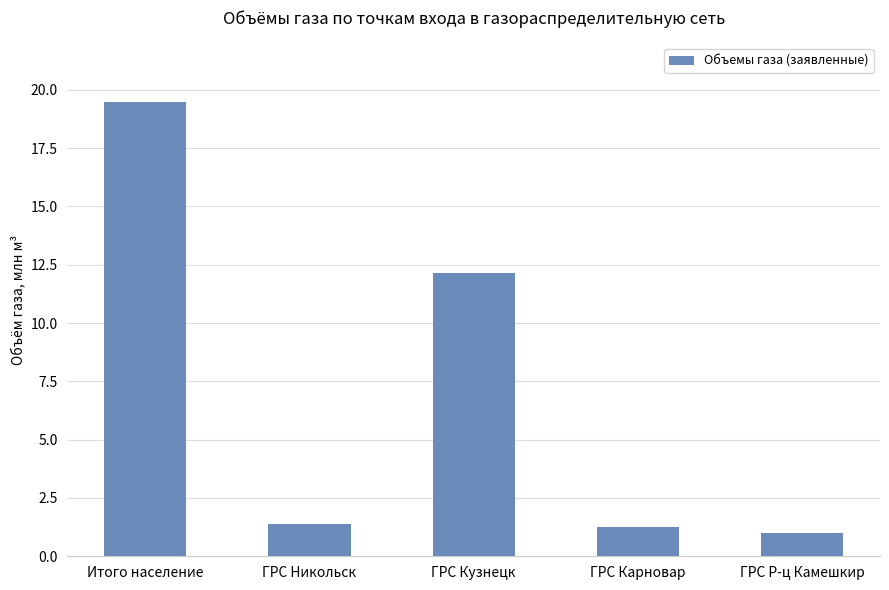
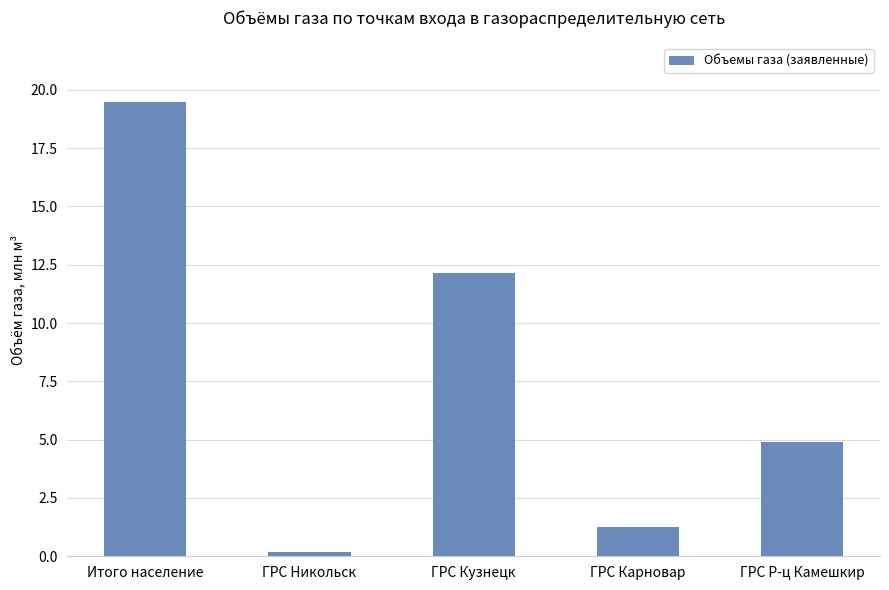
  {
    "Итого население": 19.5,
-   "ГРС Никольск": 1.4,
+   "ГРС Никольск": 0.2,
    "ГРС Кузнецк": 12.1,
    "ГРС Карновар": 1.2,
-   "ГРС Р-ц Камешкир": 1.0
+   "ГРС Р-ц Камешкир": 4.9
  }
